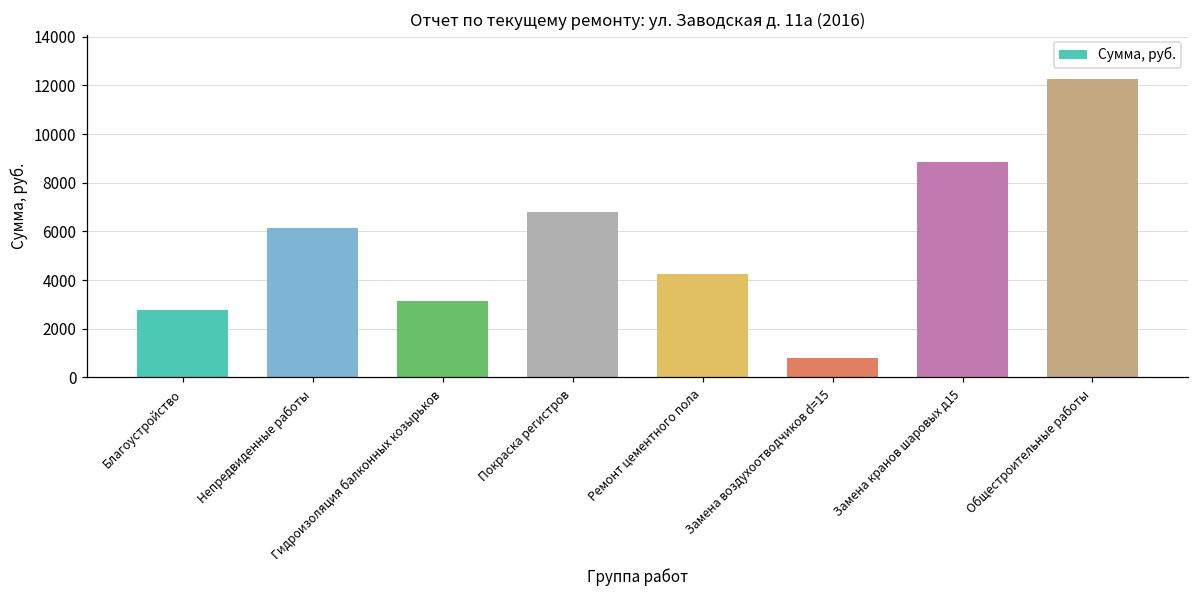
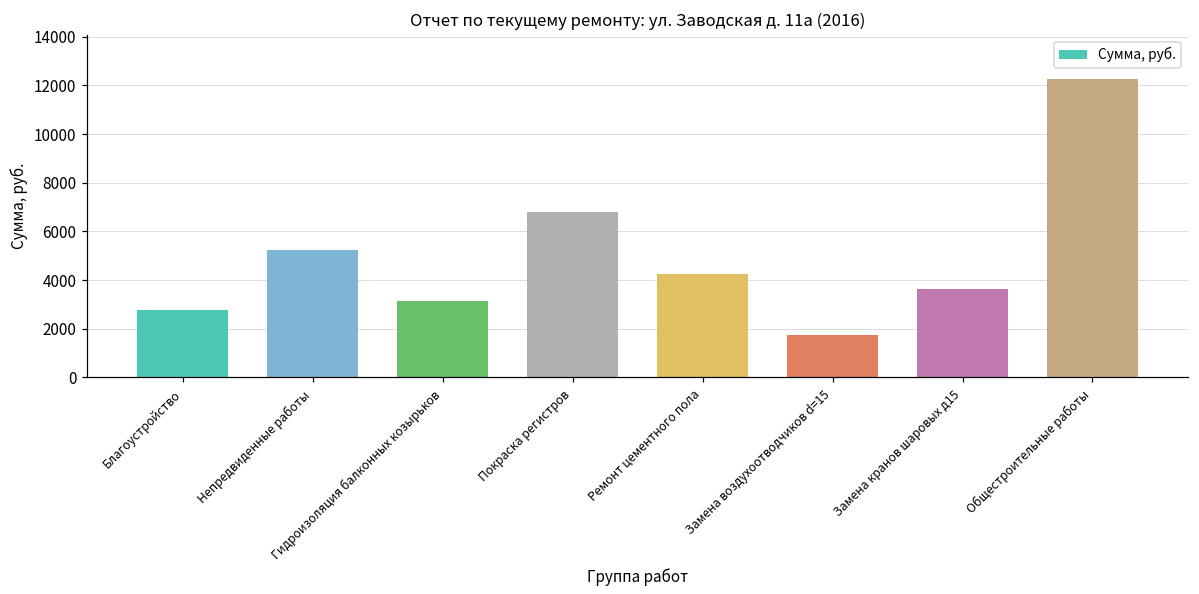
  {
    "Благоустройство": 2800,
-   "Непредвиденные работы": 6100,
+   "Непредвиденные работы": 5200,
    "Гидроизоляция балконных козырьков": 3100,
    "Покраска регистров": 6800,
    "Ремонт цементного пола": 4200,
-   "Замена воздухоотводчиков d=15": 800,
-   "Замена кранов шаровых д15": 8900,
+   "Замена воздухоотводчиков d=15": 1700,
+   "Замена кранов шаровых д15": 3600,
    "Общестроительные работы": 12200
  }
